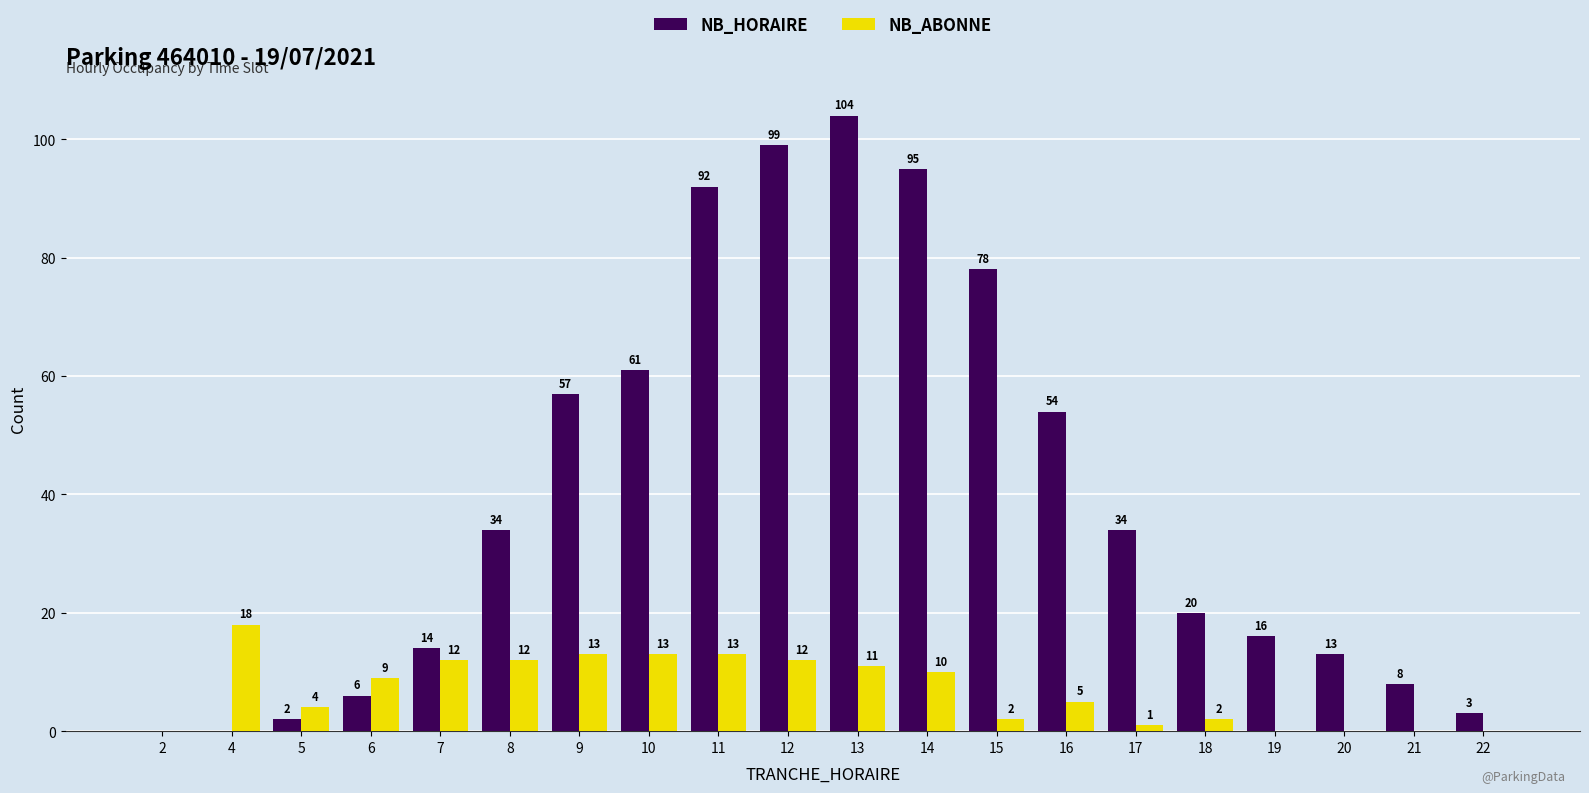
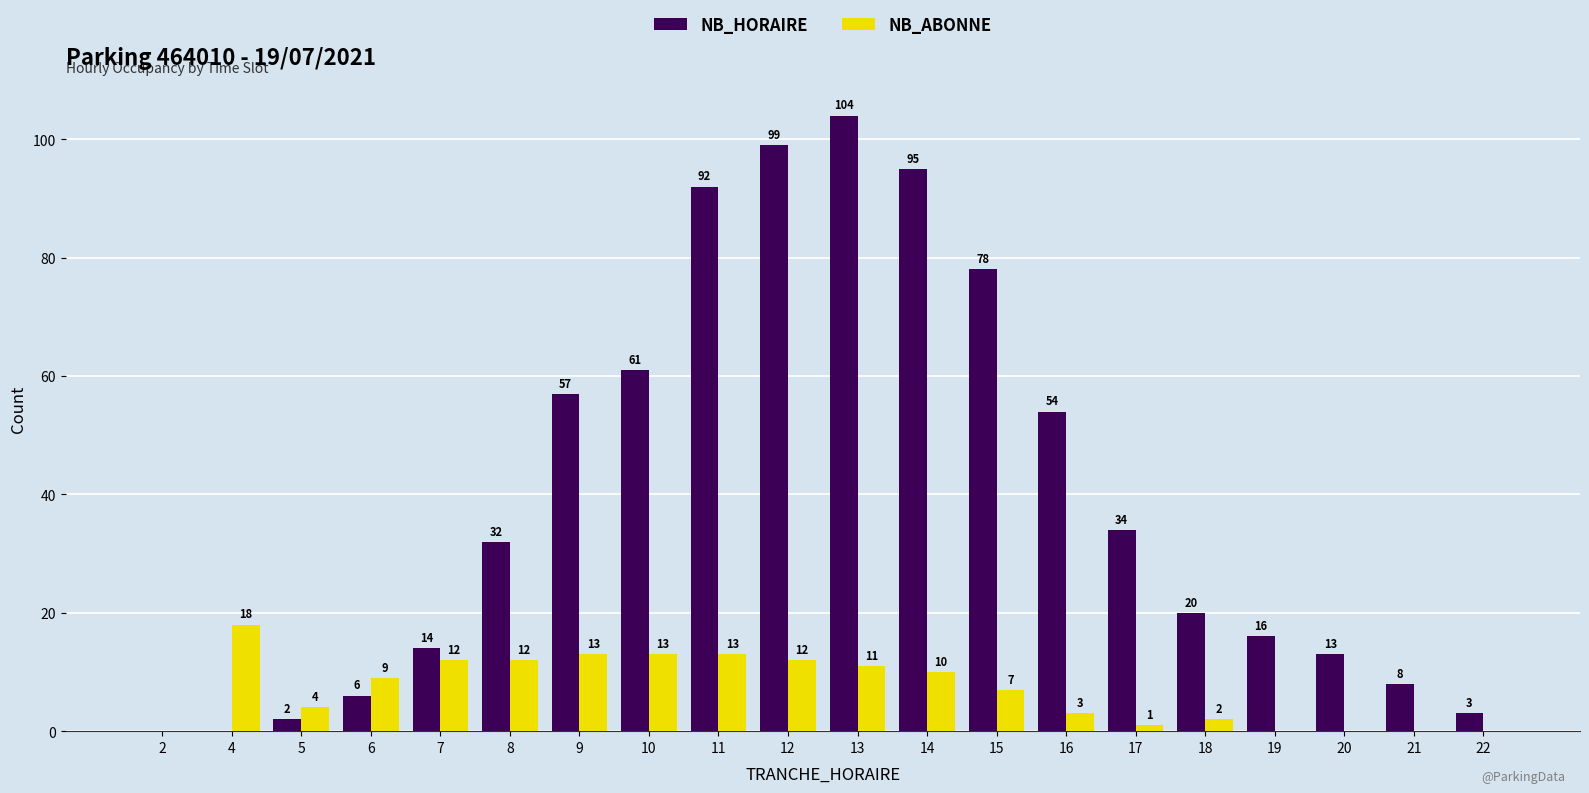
  {
    "NB_HORAIRE": {
      "5": 2,
      "6": 6,
      "7": 14,
-     "8": 34,
+     "8": 32,
      "9": 57,
      "10": 61,
      "11": 92,
      "12": 99,
      "13": 104,
      "14": 95,
      "15": 78,
      "16": 54,
      "17": 34,
      "18": 20,
      "19": 16,
      "20": 13,
      "21": 8,
      "22": 3
    },
    "NB_ABONNE": {
      "4": 18,
      "5": 4,
      "6": 9,
      "7": 12,
      "8": 12,
      "9": 13,
      "10": 13,
      "11": 13,
      "12": 12,
      "13": 11,
      "14": 10,
-     "15": 2,
-     "16": 5,
+     "15": 7,
+     "16": 3,
      "17": 1,
      "18": 2
    }
  }
